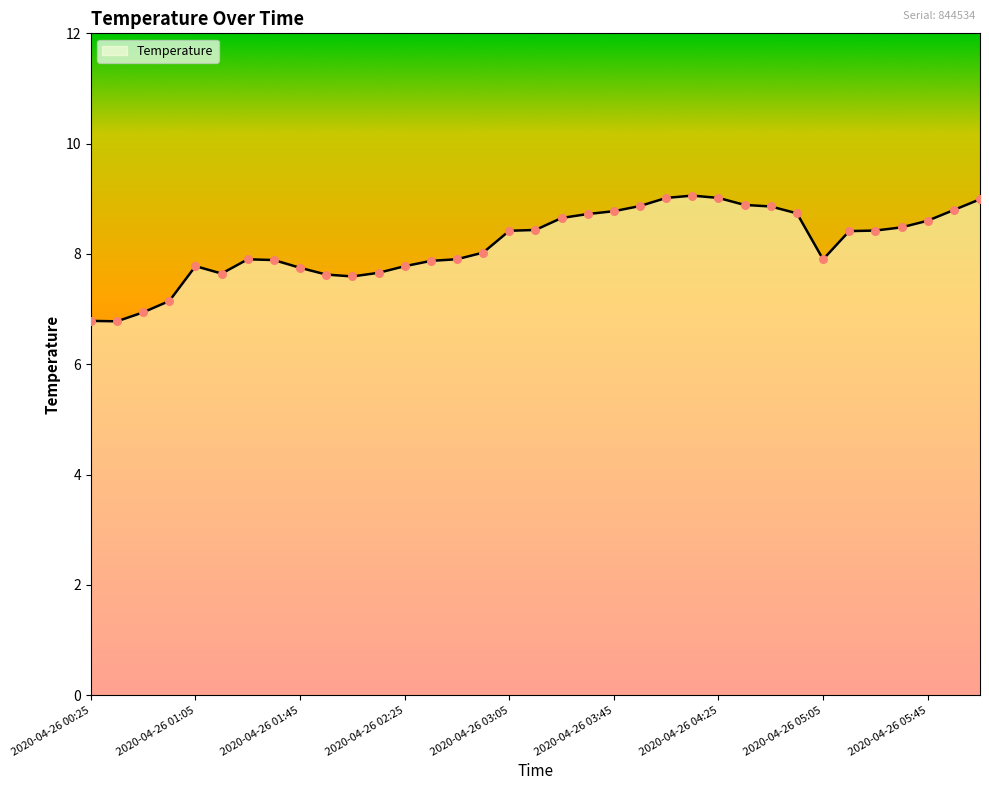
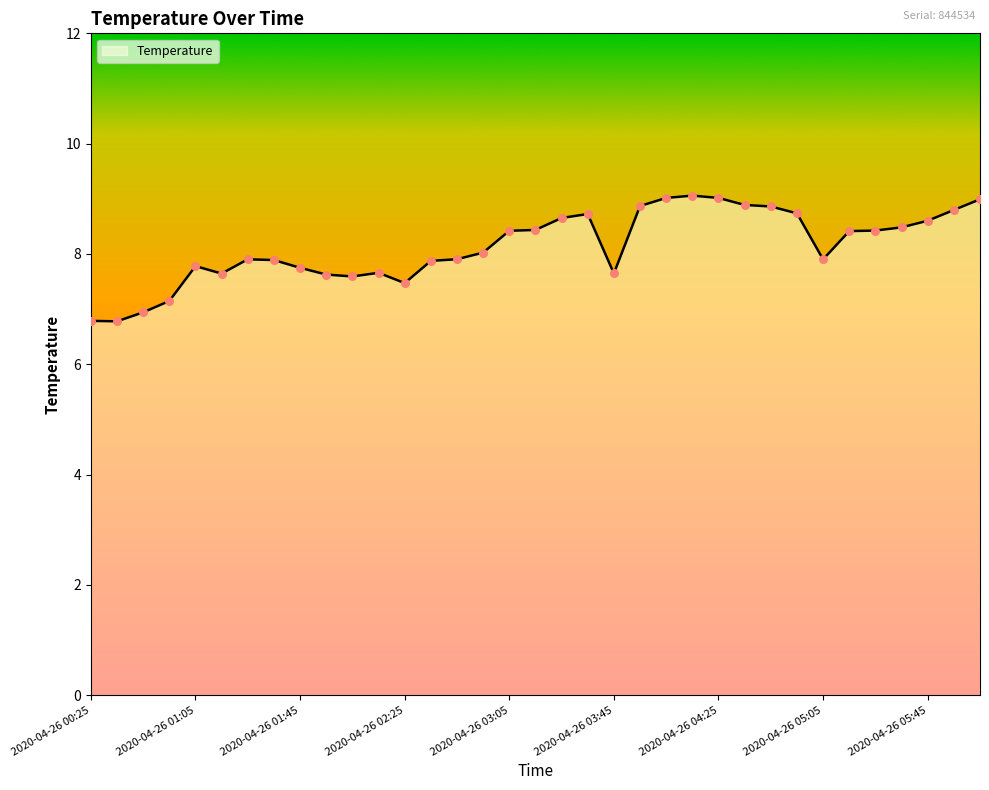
  {
    "2020-04-26 00:25": 6.8,
    "2020-04-26 01:05": 7.8,
    "2020-04-26 01:45": 7.7,
-   "2020-04-26 02:25": 7.8,
+   "2020-04-26 02:25": 7.5,
    "2020-04-26 03:05": 8.4,
-   "2020-04-26 03:45": 8.8,
+   "2020-04-26 03:45": 7.6,
    "2020-04-26 04:25": 9.0,
    "2020-04-26 05:05": 7.9,
    "2020-04-26 05:45": 8.6
  }
